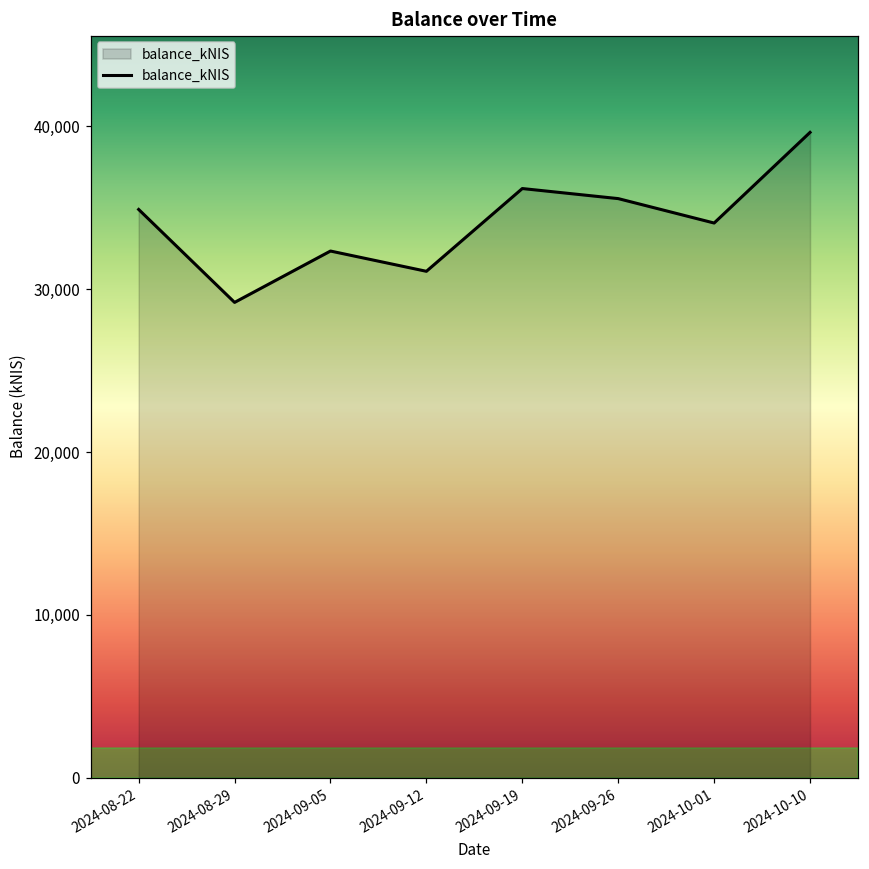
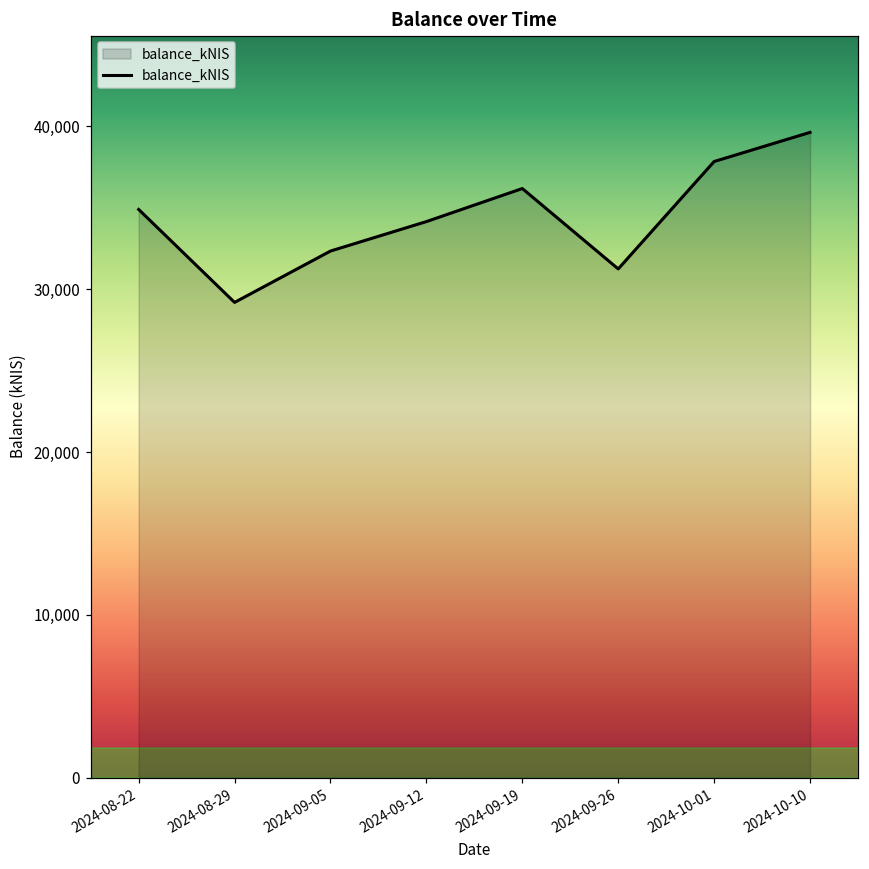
  {
    "2024-08-22": "34,900",
    "2024-08-29": "29,200",
    "2024-09-05": "32,300",
-   "2024-09-12": "31,100",
+   "2024-09-12": "34,200",
    "2024-09-19": "36,200",
-   "2024-09-26": "35,600",
-   "2024-10-01": "34,100",
+   "2024-09-26": "31,200",
+   "2024-10-01": "37,800",
    "2024-10-10": "39,600"
  }
